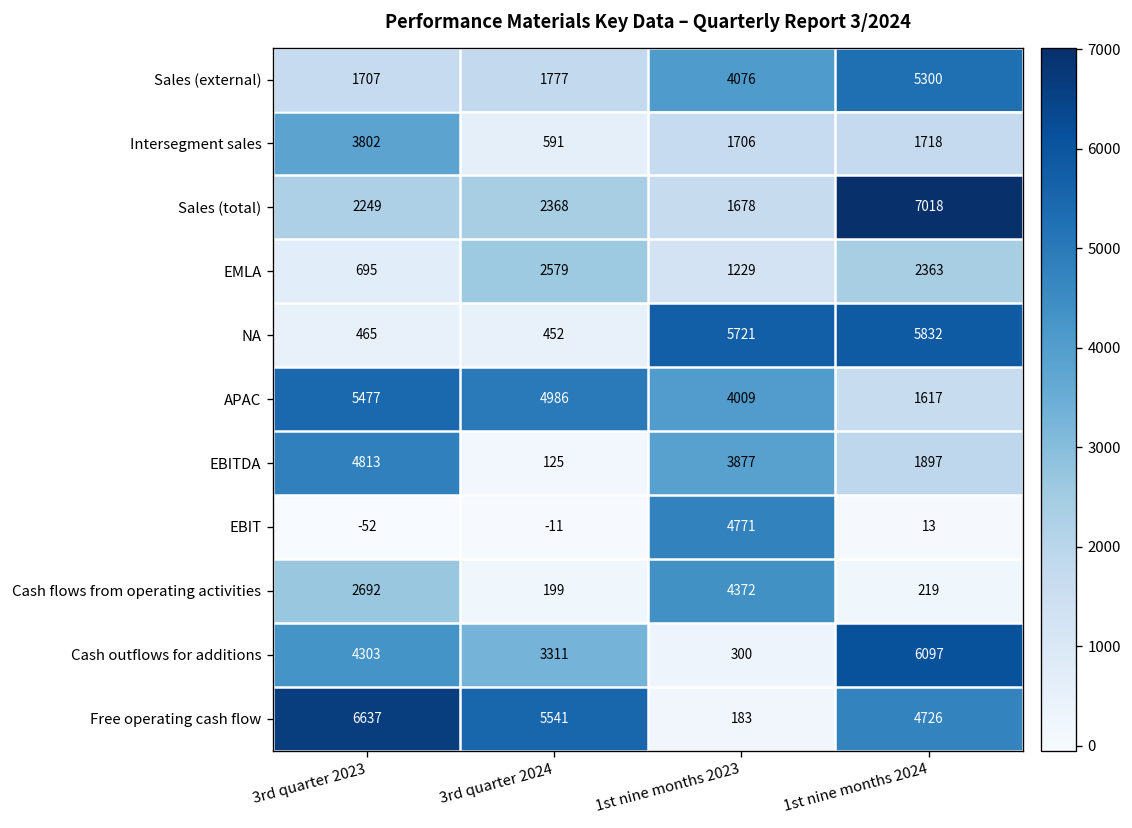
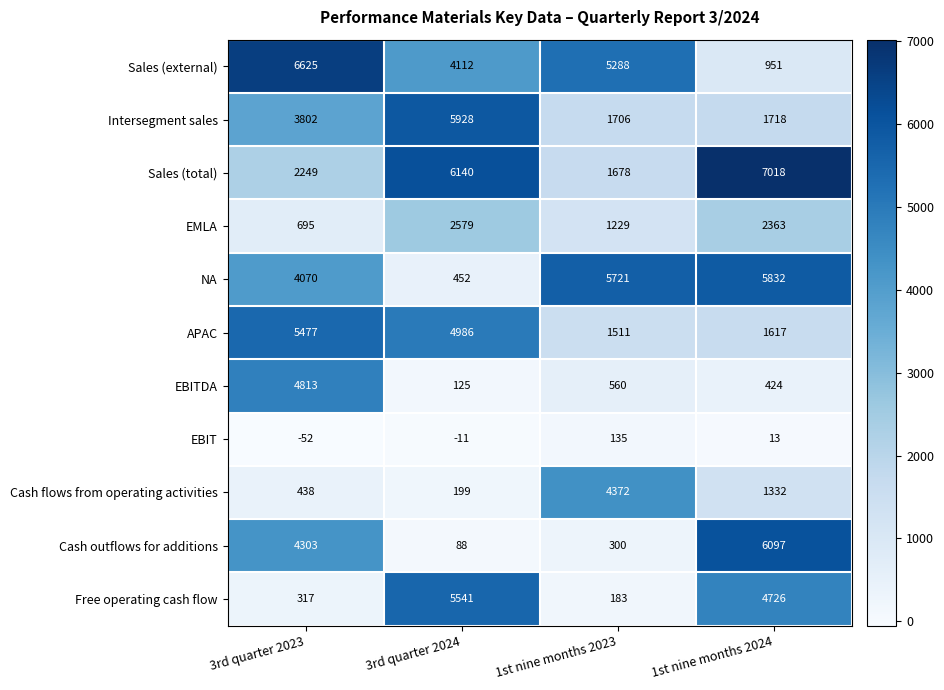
  {
    "Sales (external)": {
-     "3rd quarter 2023": 1707,
-     "3rd quarter 2024": 1777,
-     "1st nine months 2023": 4076,
-     "1st nine months 2024": 5300
+     "3rd quarter 2023": 6625,
+     "3rd quarter 2024": 4112,
+     "1st nine months 2023": 5288,
+     "1st nine months 2024": 951
    },
    "Intersegment sales": {
      "3rd quarter 2023": 3802,
-     "3rd quarter 2024": 591,
+     "3rd quarter 2024": 5928,
      "1st nine months 2023": 1706,
      "1st nine months 2024": 1718
    },
    "Sales (total)": {
      "3rd quarter 2023": 2249,
-     "3rd quarter 2024": 2368,
+     "3rd quarter 2024": 6140,
      "1st nine months 2023": 1678,
      "1st nine months 2024": 7018
    },
    "EMLA": {
      "3rd quarter 2023": 695,
      "3rd quarter 2024": 2579,
      "1st nine months 2023": 1229,
      "1st nine months 2024": 2363
    },
    "NA": {
-     "3rd quarter 2023": 465,
+     "3rd quarter 2023": 4070,
      "3rd quarter 2024": 452,
      "1st nine months 2023": 5721,
      "1st nine months 2024": 5832
    },
    "APAC": {
      "3rd quarter 2023": 5477,
      "3rd quarter 2024": 4986,
-     "1st nine months 2023": 4009,
+     "1st nine months 2023": 1511,
      "1st nine months 2024": 1617
    },
    "EBITDA": {
      "3rd quarter 2023": 4813,
      "3rd quarter 2024": 125,
-     "1st nine months 2023": 3877,
-     "1st nine months 2024": 1897
+     "1st nine months 2023": 560,
+     "1st nine months 2024": 424
    },
    "EBIT": {
      "3rd quarter 2023": -52,
      "3rd quarter 2024": -11,
-     "1st nine months 2023": 4771,
+     "1st nine months 2023": 135,
      "1st nine months 2024": 13
    },
    "Cash flows from operating activities": {
-     "3rd quarter 2023": 2692,
+     "3rd quarter 2023": 438,
      "3rd quarter 2024": 199,
      "1st nine months 2023": 4372,
-     "1st nine months 2024": 219
+     "1st nine months 2024": 1332
    },
    "Cash outflows for additions": {
      "3rd quarter 2023": 4303,
-     "3rd quarter 2024": 3311,
+     "3rd quarter 2024": 88,
      "1st nine months 2023": 300,
      "1st nine months 2024": 6097
    },
    "Free operating cash flow": {
-     "3rd quarter 2023": 6637,
+     "3rd quarter 2023": 317,
      "3rd quarter 2024": 5541,
      "1st nine months 2023": 183,
      "1st nine months 2024": 4726
    }
  }
